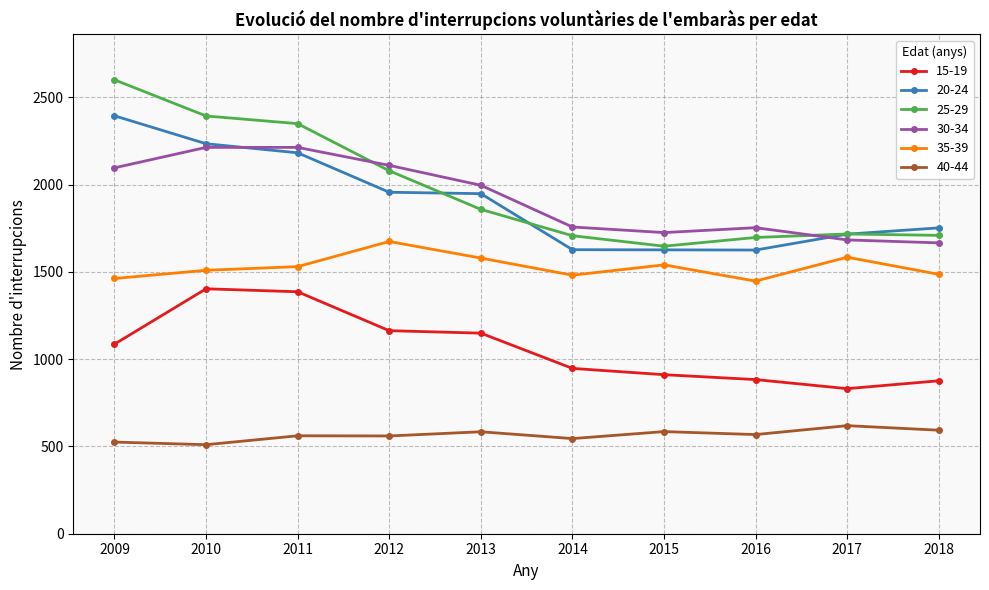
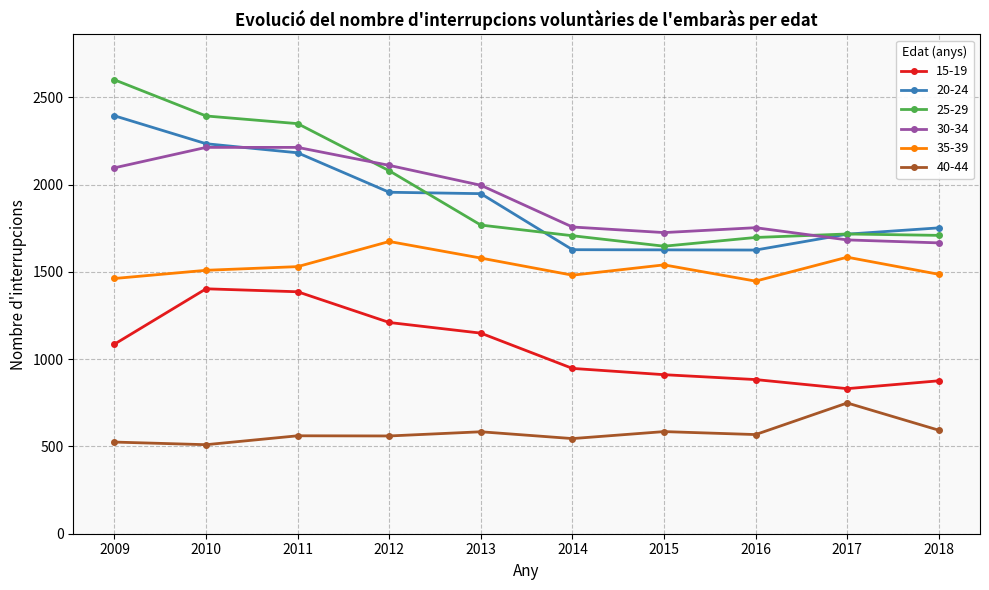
  {
    "15-19": {
      "2009": 1090,
      "2010": 1400,
      "2011": 1390,
-     "2012": 1160,
+     "2012": 1210,
      "2013": 1150,
      "2014": 950,
      "2015": 910,
      "2016": 880,
      "2017": 830,
      "2018": 880
    },
    "20-24": {
      "2009": 2390,
      "2010": 2230,
      "2011": 2180,
      "2012": 1960,
      "2013": 1950,
      "2014": 1630,
      "2015": 1630,
      "2016": 1630,
      "2018": 1750
    },
    "25-29": {
      "2009": 2600,
      "2010": 2390,
      "2011": 2350,
      "2012": 2080,
-     "2013": 1860,
+     "2013": 1770,
      "2014": 1710,
      "2015": 1650,
      "2016": 1700,
      "2018": 1710
    },
    "30-34": {
      "2009": 2100,
      "2010": 2210,
      "2011": 2210,
      "2012": 2110,
      "2013": 2000,
      "2014": 1760,
      "2015": 1730,
      "2016": 1750,
      "2017": 1680,
      "2018": 1670
    },
    "35-39": {
      "2009": 1460,
      "2010": 1510,
      "2011": 1530,
      "2012": 1670,
      "2013": 1580,
      "2014": 1480,
      "2015": 1540,
      "2016": 1450,
      "2017": 1580,
      "2018": 1490
    },
    "40-44": {
      "2009": 530,
      "2010": 510,
      "2011": 560,
      "2012": 560,
      "2013": 580,
      "2014": 550,
      "2015": 590,
      "2016": 570,
-     "2017": 620,
+     "2017": 750,
      "2018": 590
    }
  }
